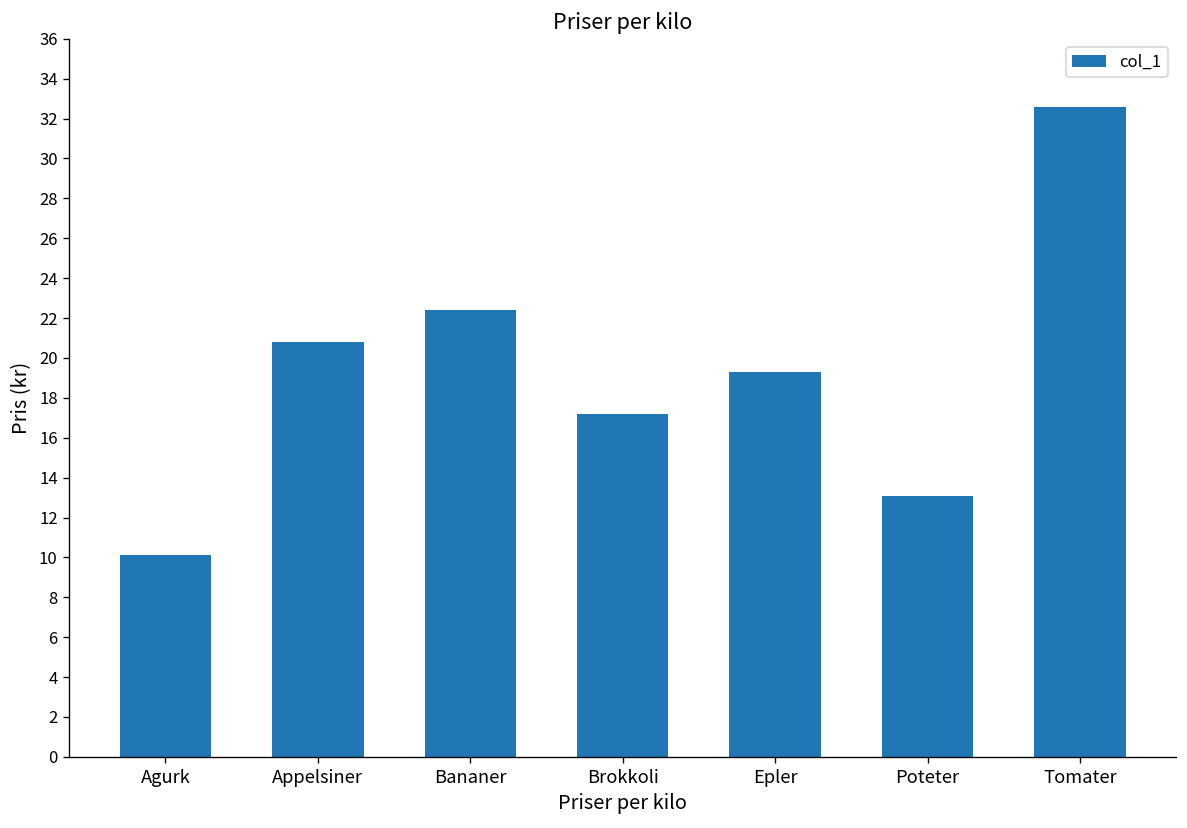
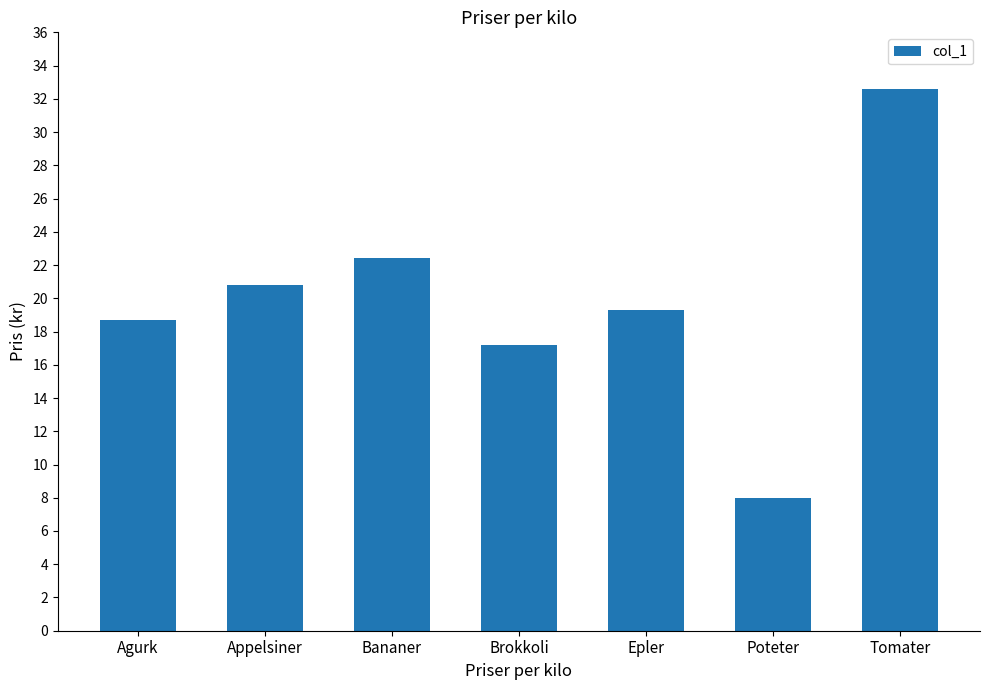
  {
-   "Agurk": 10.1,
+   "Agurk": 18.7,
    "Appelsiner": 20.8,
    "Bananer": 22.4,
    "Brokkoli": 17.2,
    "Epler": 19.3,
-   "Poteter": 13.1,
+   "Poteter": 8.0,
    "Tomater": 32.6
  }
